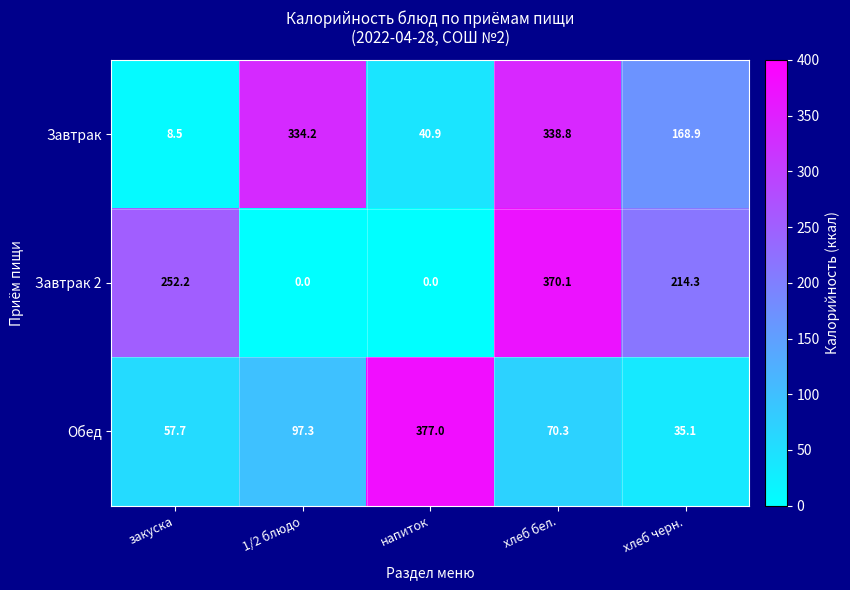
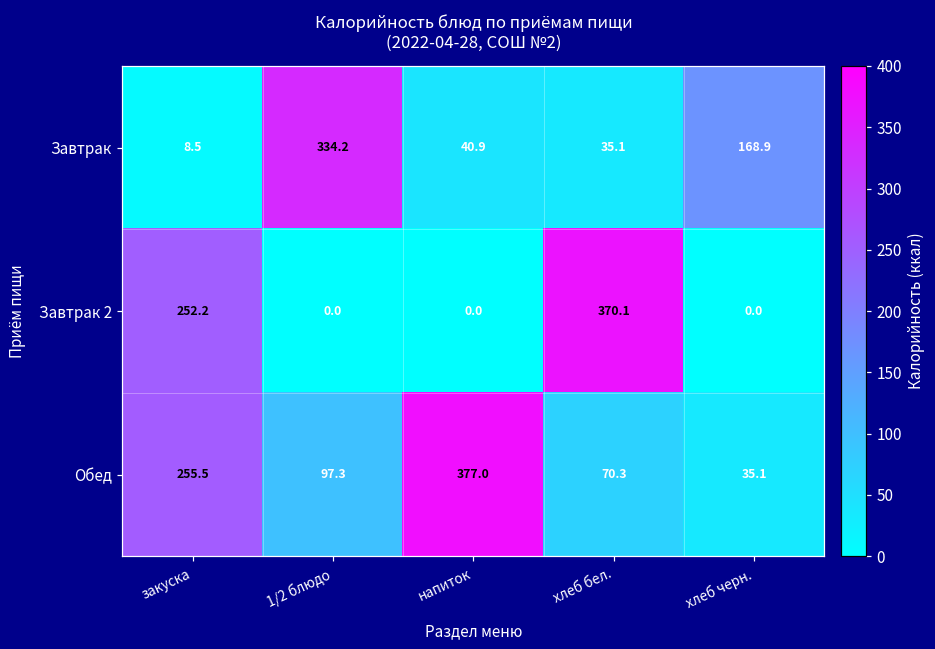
  {
    "Завтрак": {
      "закуска": 8.5,
      "1/2 блюдо": 334.2,
      "напиток": 40.9,
-     "хлеб бел.": 338.8,
+     "хлеб бел.": 35.1,
      "хлеб черн.": 168.9
    },
    "Завтрак 2": {
      "закуска": 252.2,
      "1/2 блюдо": 0.0,
      "напиток": 0.0,
      "хлеб бел.": 370.1,
-     "хлеб черн.": 214.3
+     "хлеб черн.": 0.0
    },
    "Обед": {
-     "закуска": 57.7,
+     "закуска": 255.5,
      "1/2 блюдо": 97.3,
      "напиток": 377.0,
      "хлеб бел.": 70.3,
      "хлеб черн.": 35.1
    }
  }
